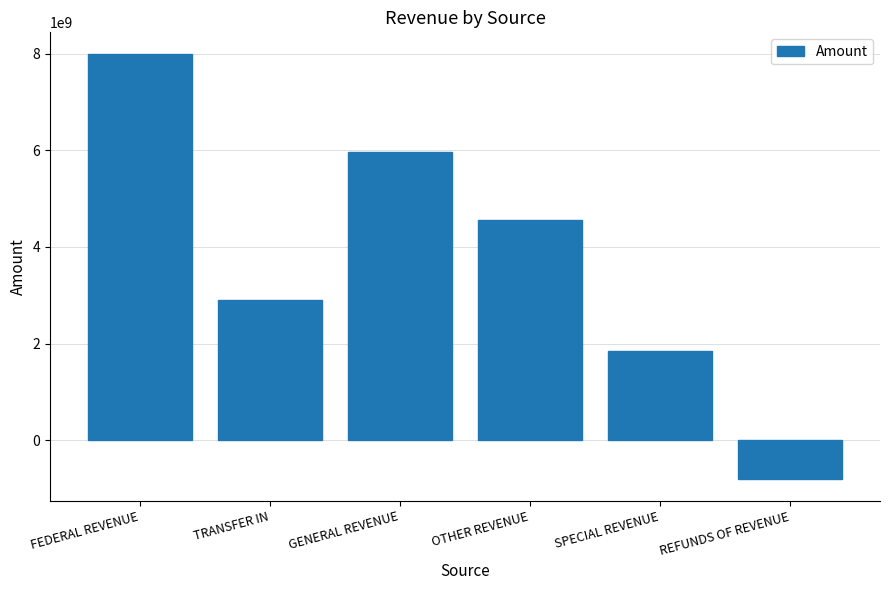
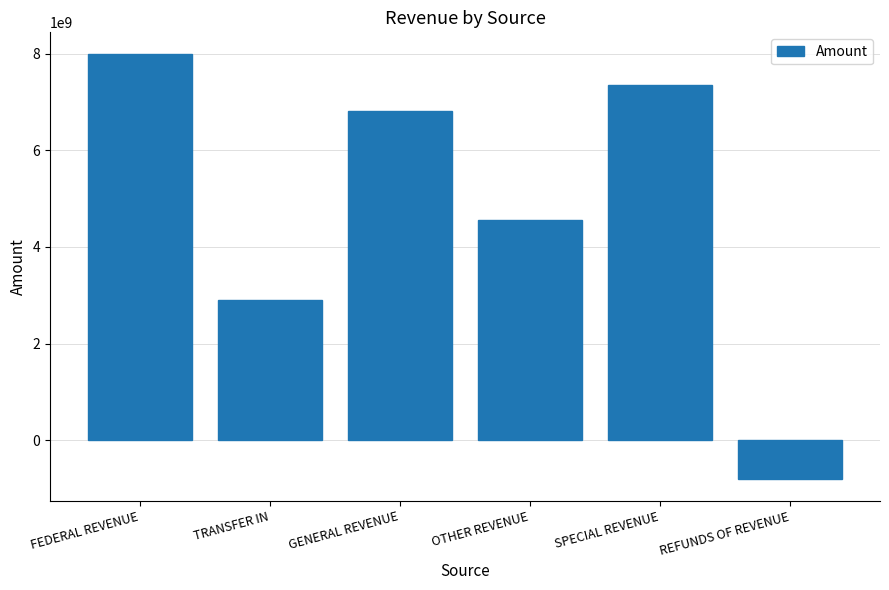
  {
    "FEDERAL REVENUE": 8000000000,
    "TRANSFER IN": 2900000000,
-   "GENERAL REVENUE": 6000000000,
+   "GENERAL REVENUE": 6800000000,
    "OTHER REVENUE": 4600000000,
-   "SPECIAL REVENUE": 1800000000,
+   "SPECIAL REVENUE": 7300000000,
    "REFUNDS OF REVENUE": -800000000
  }
